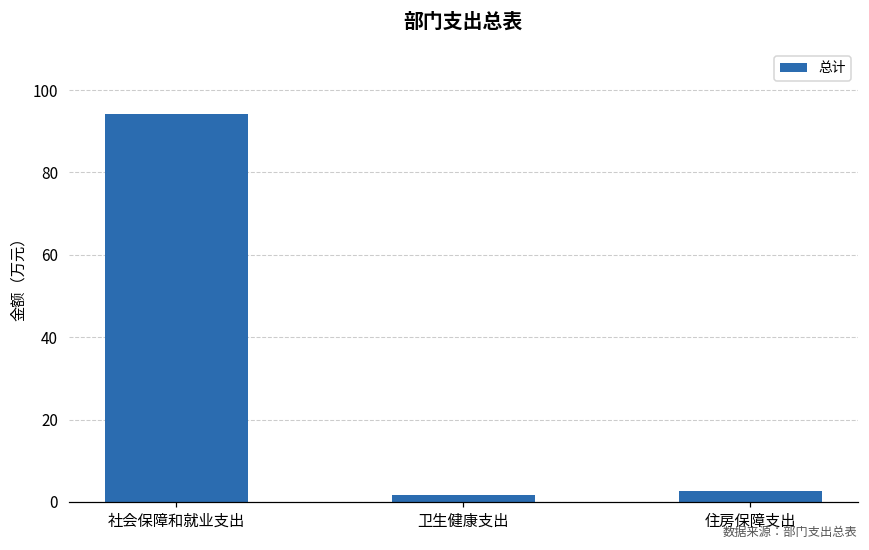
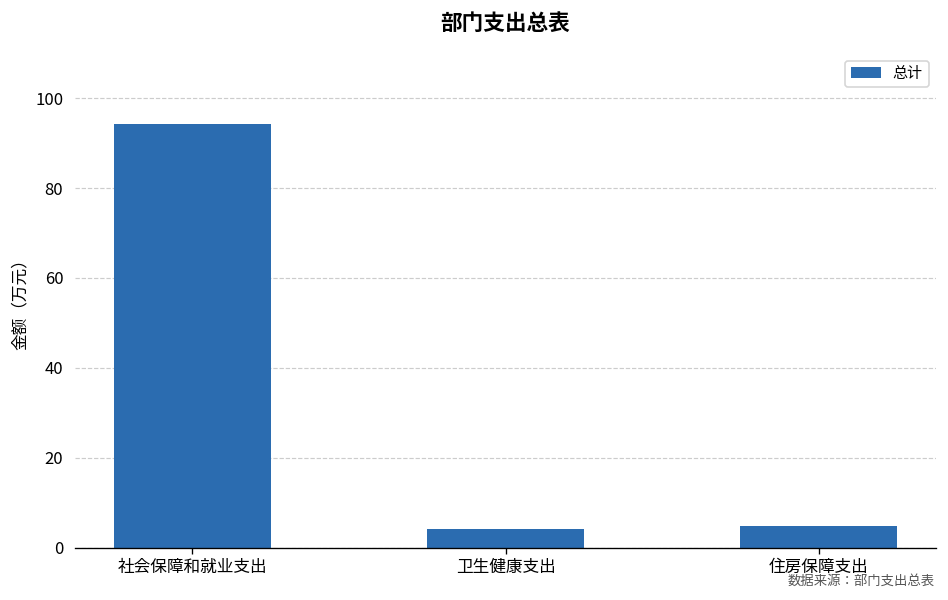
  {
    "社会保障和就业支出": 94,
-   "卫生健康支出": 2,
-   "住房保障支出": 3
+   "卫生健康支出": 4,
+   "住房保障支出": 5
  }
